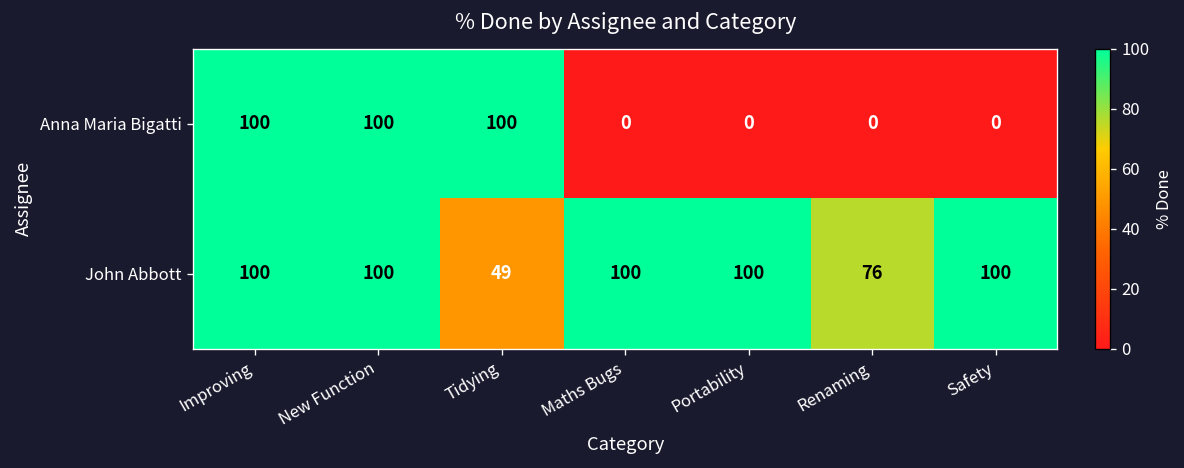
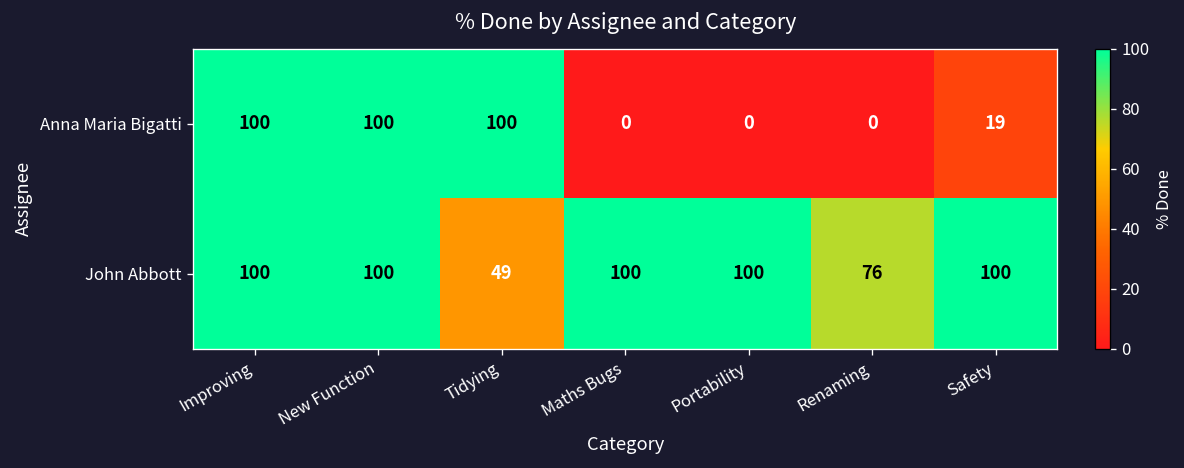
  {
    "Anna Maria Bigatti": {
      "Improving": 100,
      "New Function": 100,
      "Tidying": 100,
      "Maths Bugs": 0,
      "Portability": 0,
      "Renaming": 0,
-     "Safety": 0
+     "Safety": 19
    },
    "John Abbott": {
      "Improving": 100,
      "New Function": 100,
      "Tidying": 49,
      "Maths Bugs": 100,
      "Portability": 100,
      "Renaming": 76,
      "Safety": 100
    }
  }
